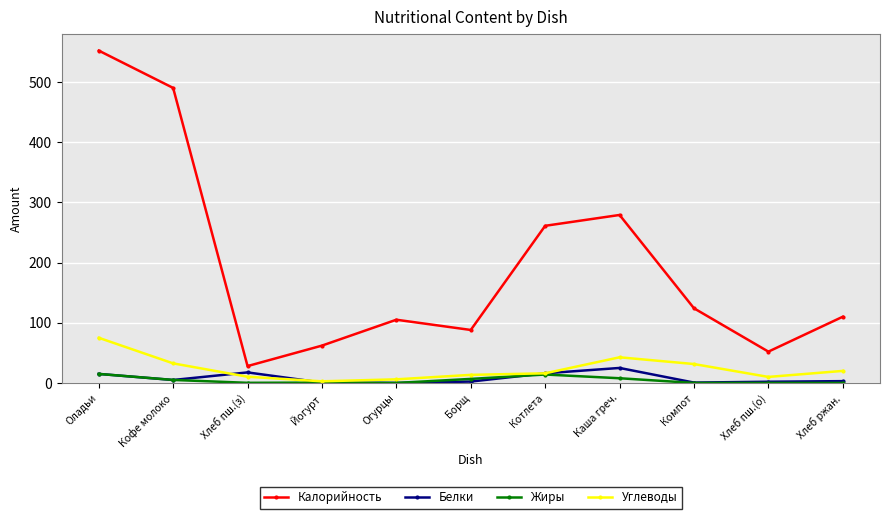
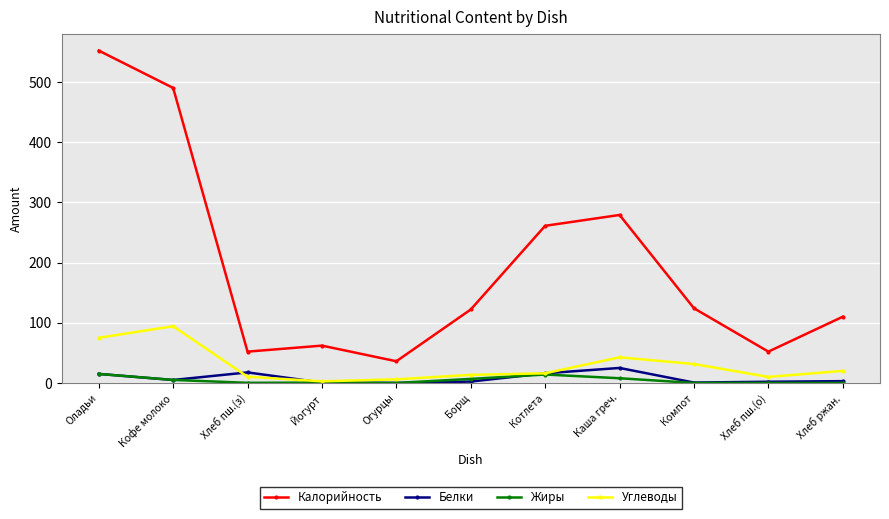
  {
    "Калорийность": {
      "Оладьи": 550,
      "Кофе молоко": 490,
-     "Хлеб пш.(з)": 30,
+     "Хлеб пш.(з)": 50,
      "Йогурт": 60,
-     "Огурцы": 110,
-     "Борщ": 90,
+     "Огурцы": 40,
+     "Борщ": 120,
      "Котлета": 260,
      "Каша греч.": 280,
      "Компот": 120,
      "Хлеб пш.(о)": 50,
      "Хлеб ржан.": 110
    },
    "Белки": {
      "Хлеб пш.(з)": 20,
      "Борщ": 0,
      "Каша греч.": 20
    },
    "Жиры": {
      "Хлеб пш.(з)": 0,
      "Борщ": 10,
      "Каша греч.": 10
    },
    "Углеводы": {
      "Оладьи": 80,
-     "Кофе молоко": 30,
+     "Кофе молоко": 90,
      "Хлеб пш.(з)": 10,
      "Огурцы": 10,
      "Борщ": 10,
      "Каша греч.": 40,
      "Компот": 30,
      "Хлеб пш.(о)": 10,
      "Хлеб ржан.": 20
    }
  }
